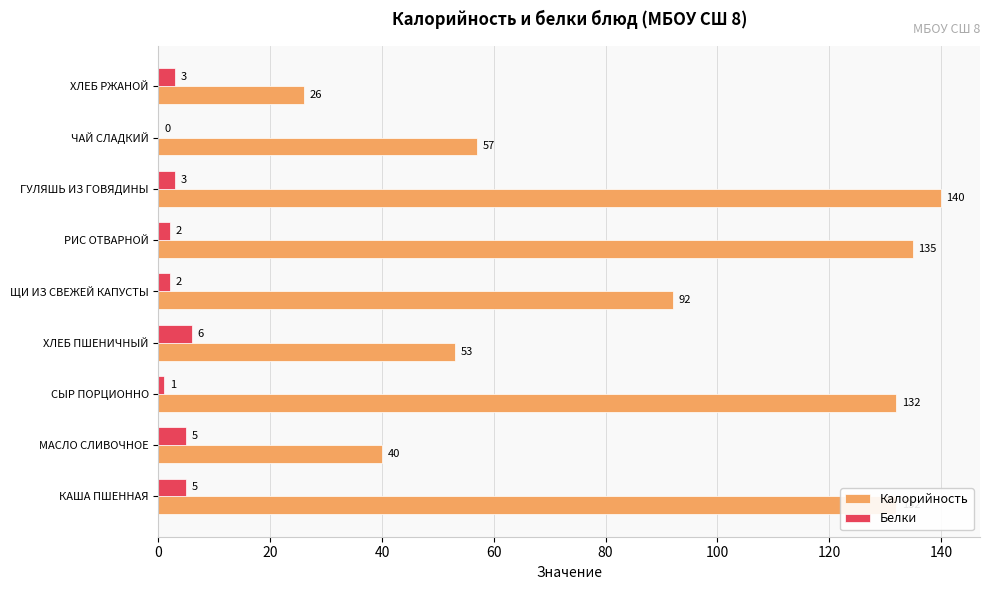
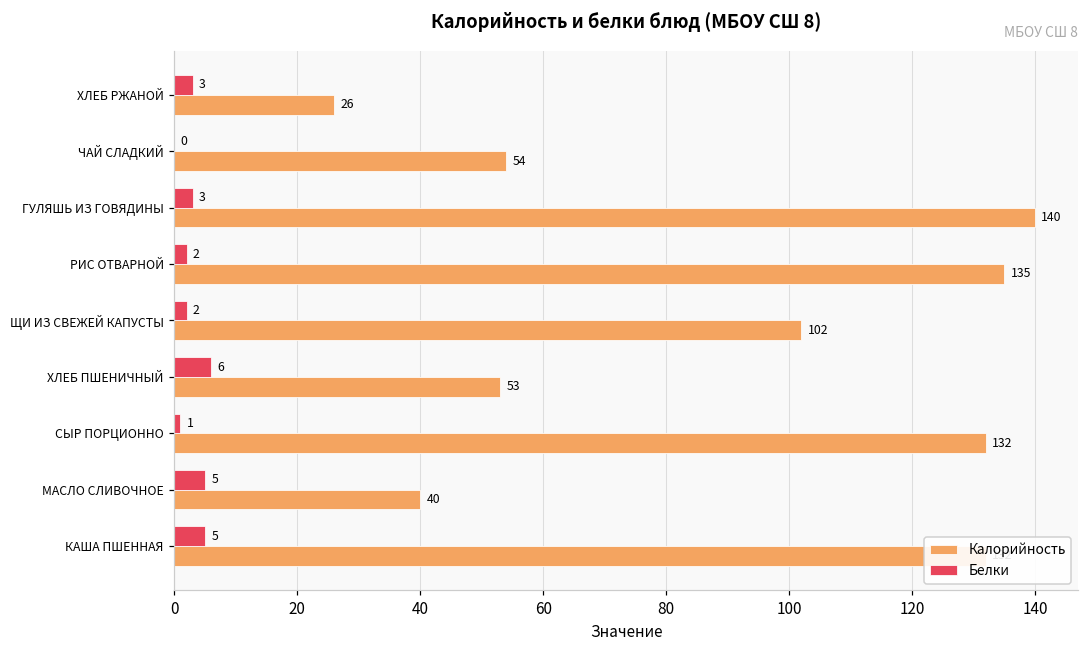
  {
    "Калорийность": {
      "ХЛЕБ РЖАНОЙ": 26,
-     "ЧАЙ СЛАДКИЙ": 57,
+     "ЧАЙ СЛАДКИЙ": 54,
      "ГУЛЯШЬ ИЗ ГОВЯДИНЫ": 140,
      "РИС ОТВАРНОЙ": 135,
-     "ЩИ ИЗ СВЕЖЕЙ КАПУСТЫ": 92,
+     "ЩИ ИЗ СВЕЖЕЙ КАПУСТЫ": 102,
      "ХЛЕБ ПШЕНИЧНЫЙ": 53,
      "СЫР ПОРЦИОННО": 132,
      "МАСЛО СЛИВОЧНОЕ": 40
    },
    "Белки": {
      "ХЛЕБ РЖАНОЙ": 3,
      "ЧАЙ СЛАДКИЙ": 0,
      "ГУЛЯШЬ ИЗ ГОВЯДИНЫ": 3,
      "РИС ОТВАРНОЙ": 2,
      "ЩИ ИЗ СВЕЖЕЙ КАПУСТЫ": 2,
      "ХЛЕБ ПШЕНИЧНЫЙ": 6,
      "СЫР ПОРЦИОННО": 1,
      "МАСЛО СЛИВОЧНОЕ": 5,
      "КАША ПШЕННАЯ": 5
    }
  }
